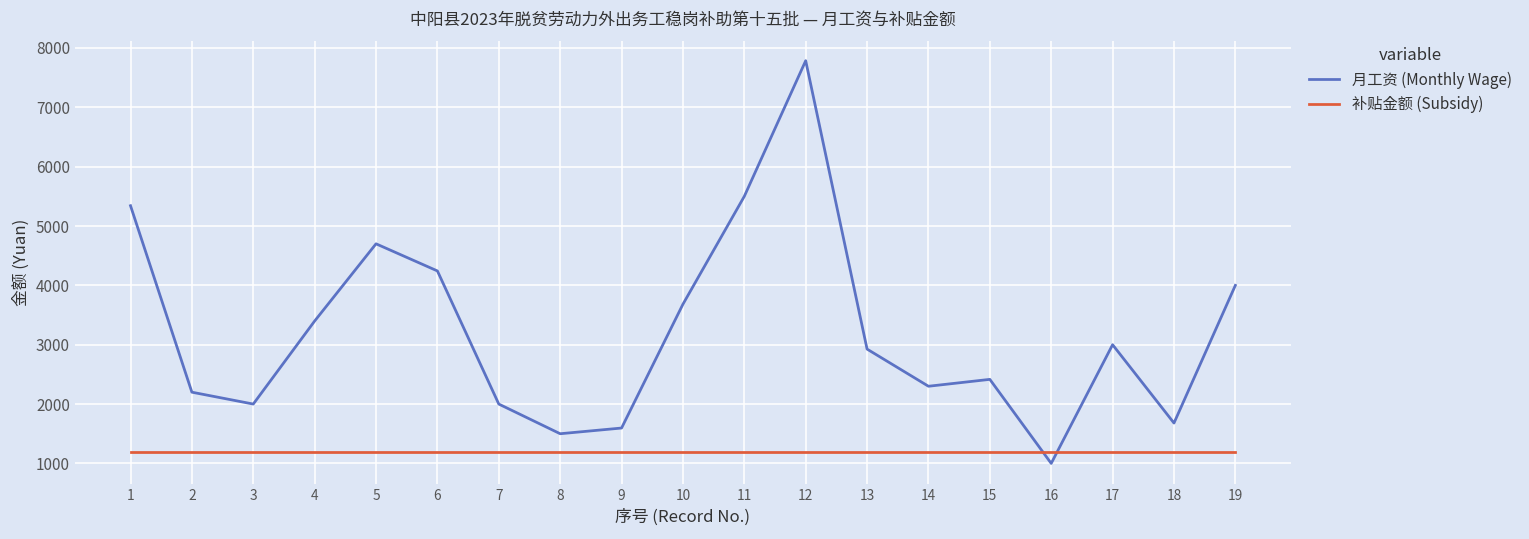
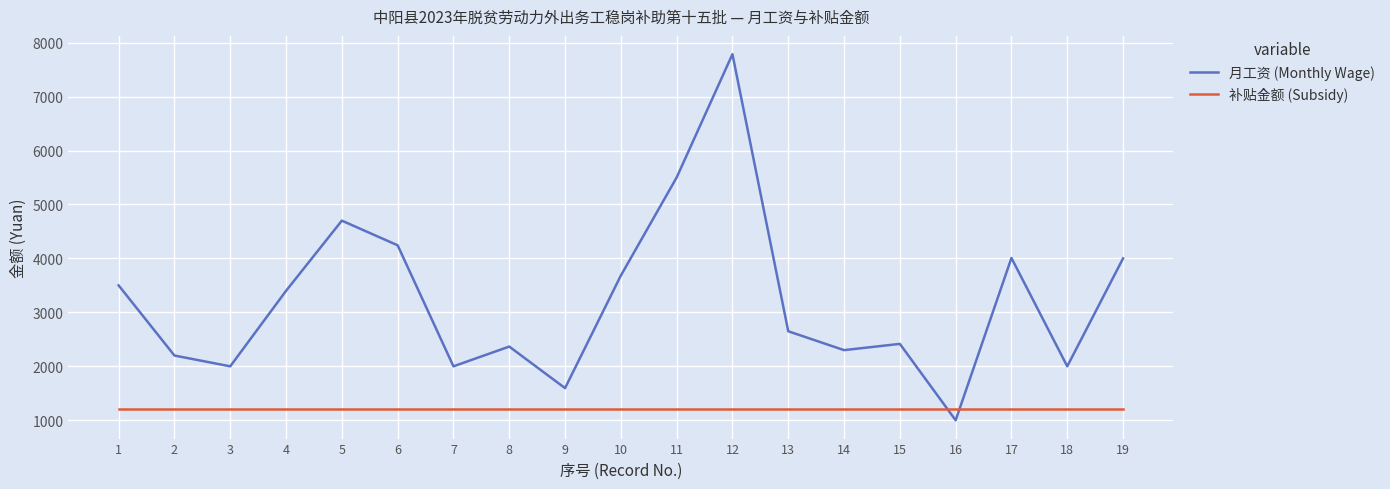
  {
    "月工资 (Monthly Wage)": {
-     "1": 5300,
+     "1": 3500,
      "2": 2200,
      "3": 2000,
      "4": 3400,
      "5": 4700,
      "6": 4200,
      "7": 2000,
-     "8": 1500,
+     "8": 2400,
      "9": 1600,
      "10": 3700,
      "11": 5500,
      "12": 7800,
-     "13": 2900,
+     "13": 2700,
      "14": 2300,
      "15": 2400,
      "16": 1000,
-     "17": 3000,
-     "18": 1700,
+     "17": 4000,
+     "18": 2000,
      "19": 4000
    },
    "补贴金额 (Subsidy)": {
      "1": 1200,
      "2": 1200,
      "3": 1200,
      "4": 1200,
      "5": 1200,
      "6": 1200,
      "7": 1200,
      "8": 1200,
      "9": 1200,
      "10": 1200,
      "11": 1200,
      "12": 1200,
      "13": 1200,
      "14": 1200,
      "15": 1200,
      "16": 1200,
      "17": 1200,
      "18": 1200,
      "19": 1200
    }
  }
